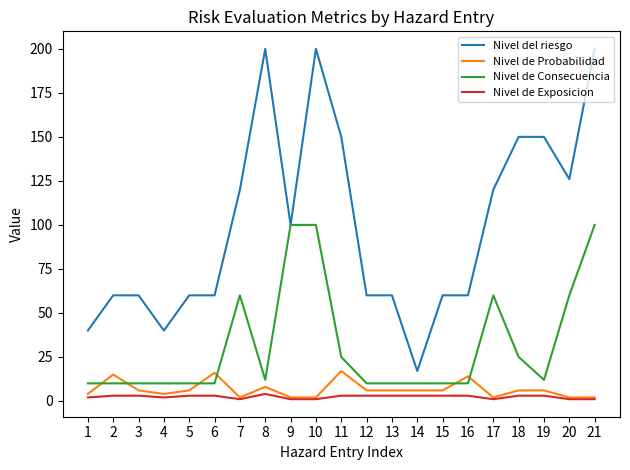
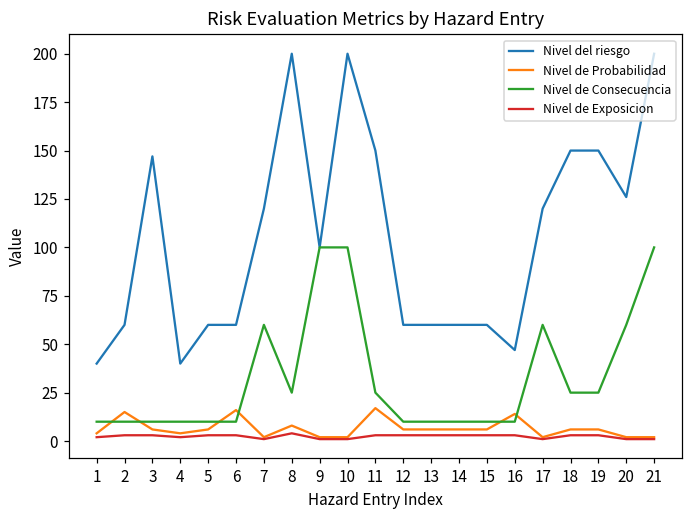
  {
    "Nivel del riesgo": {
      "1": 40,
      "2": 60,
-     "3": 60,
+     "3": 147,
      "4": 40,
      "5": 60,
      "6": 60,
      "7": 120,
      "8": 200,
      "10": 200,
      "11": 150,
      "12": 60,
      "13": 60,
-     "14": 17,
+     "14": 60,
      "15": 60,
-     "16": 60,
+     "16": 47,
      "17": 120,
      "18": 150,
      "19": 150,
      "20": 126
    },
    "Nivel de Probabilidad": {
      "1": 4,
      "2": 15,
      "3": 6,
      "4": 4,
      "5": 6,
      "6": 16,
      "8": 8,
      "11": 17,
      "12": 6,
      "13": 6,
      "14": 6,
      "15": 6,
      "16": 14,
      "18": 6,
      "19": 6
    },
    "Nivel de Consecuencia": {
      "1": 10,
      "2": 10,
      "3": 10,
      "4": 10,
      "5": 10,
      "6": 10,
      "7": 60,
-     "8": 12,
+     "8": 25,
      "10": 100,
      "11": 25,
      "12": 10,
      "13": 10,
      "14": 10,
      "15": 10,
      "16": 10,
      "17": 60,
      "18": 25,
-     "19": 12,
+     "19": 25,
      "20": 60,
      "21": 100
    },
    "Nivel de Exposicion": {
      "1": 2,
      "2": 3,
      "3": 3,
      "4": 2,
      "5": 3,
      "6": 3,
      "8": 4,
      "11": 3,
      "12": 3,
      "13": 3,
      "14": 3,
      "15": 3,
      "16": 3,
      "18": 3,
      "19": 3
    }
  }
